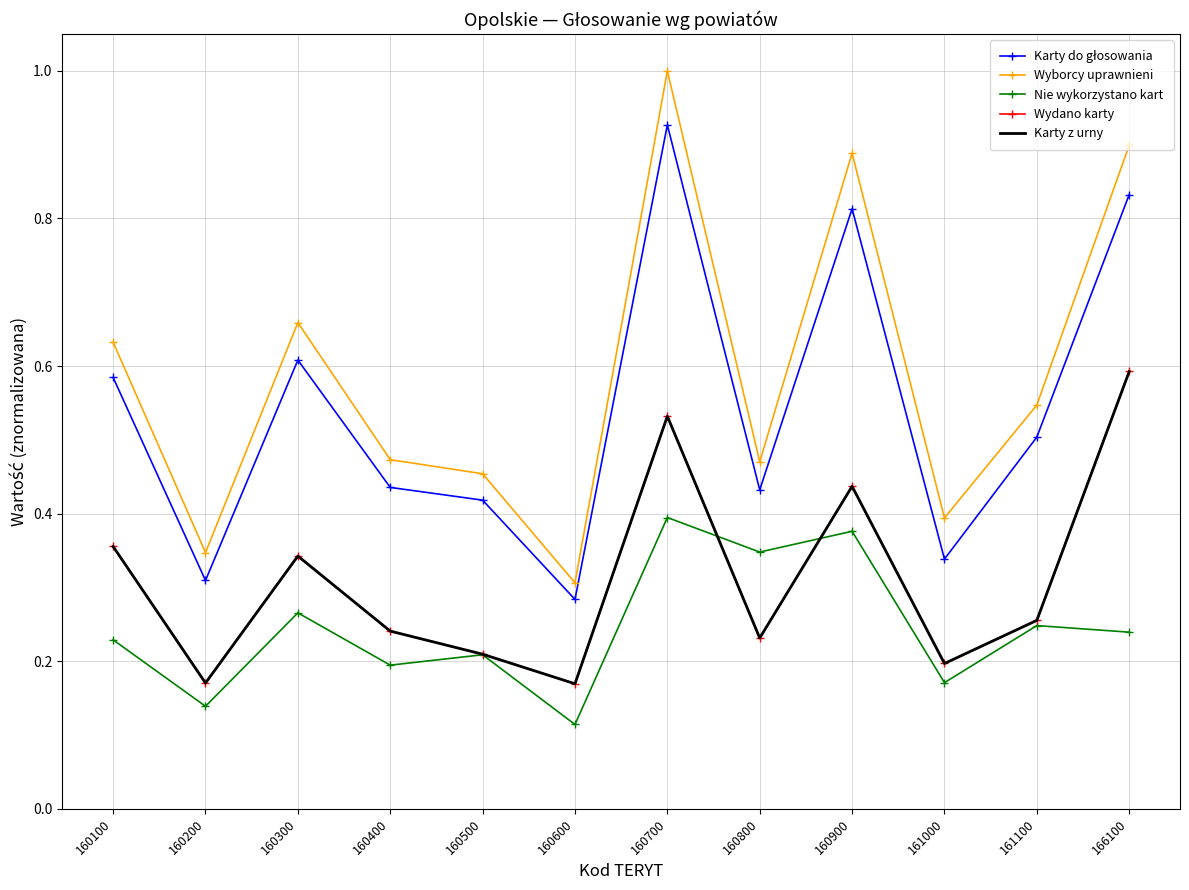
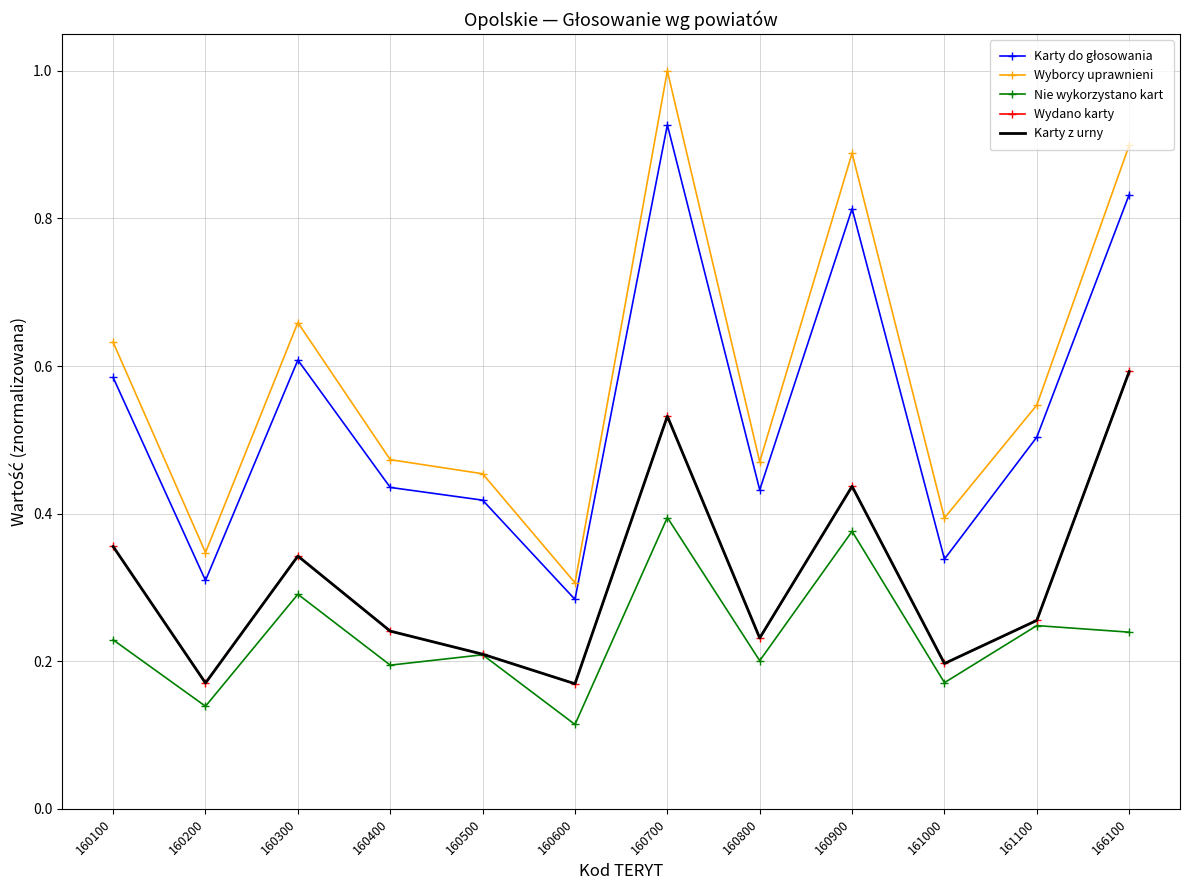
  {
    "Karty do głosowania": {
      "160100": 0.58,
      "160200": 0.31,
      "160300": 0.61,
      "160400": 0.44,
      "160500": 0.42,
      "160600": 0.28,
      "160700": 0.93,
      "160800": 0.43,
      "160900": 0.81,
      "161000": 0.34,
      "161100": 0.50,
      "166100": 0.83
    },
    "Wyborcy uprawnieni": {
      "160100": 0.63,
      "160200": 0.35,
      "160300": 0.66,
      "160400": 0.47,
      "160500": 0.45,
      "160600": 0.31,
      "160700": 1.00,
      "160800": 0.47,
      "160900": 0.89,
      "161000": 0.39,
      "161100": 0.55
    },
    "Nie wykorzystano kart": {
      "160100": 0.23,
      "160200": 0.14,
-     "160300": 0.27,
+     "160300": 0.29,
      "160400": 0.19,
      "160600": 0.11,
      "160700": 0.39,
-     "160800": 0.35,
+     "160800": 0.20,
      "160900": 0.38,
      "161000": 0.17,
      "161100": 0.25,
      "166100": 0.24
    }
  }
